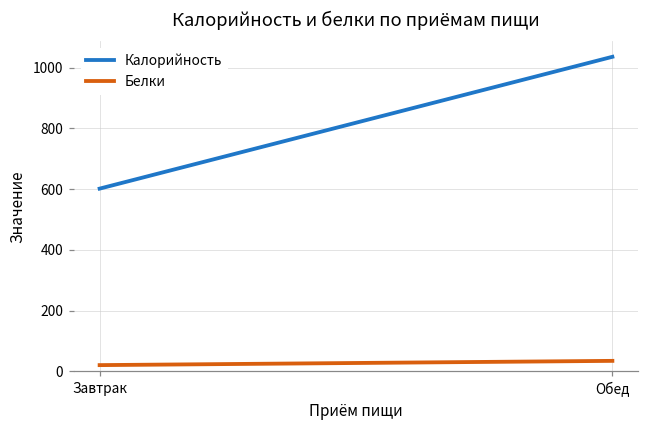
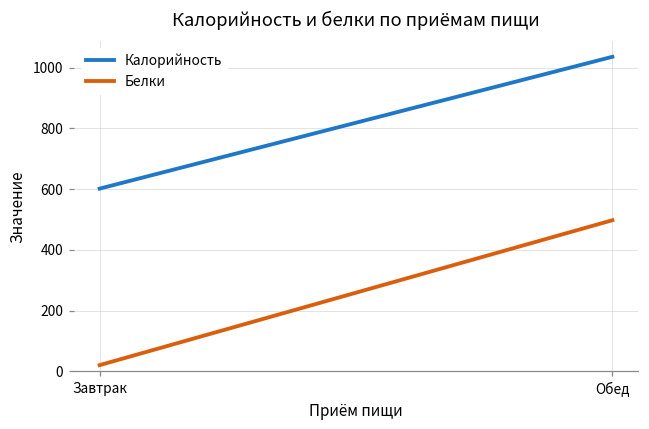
  {
    "Калорийность": {
      "Завтрак": 600,
      "Обед": 1040
    },
    "Белки": {
      "Завтрак": 20,
-     "Обед": 40
+     "Обед": 500
    }
  }
